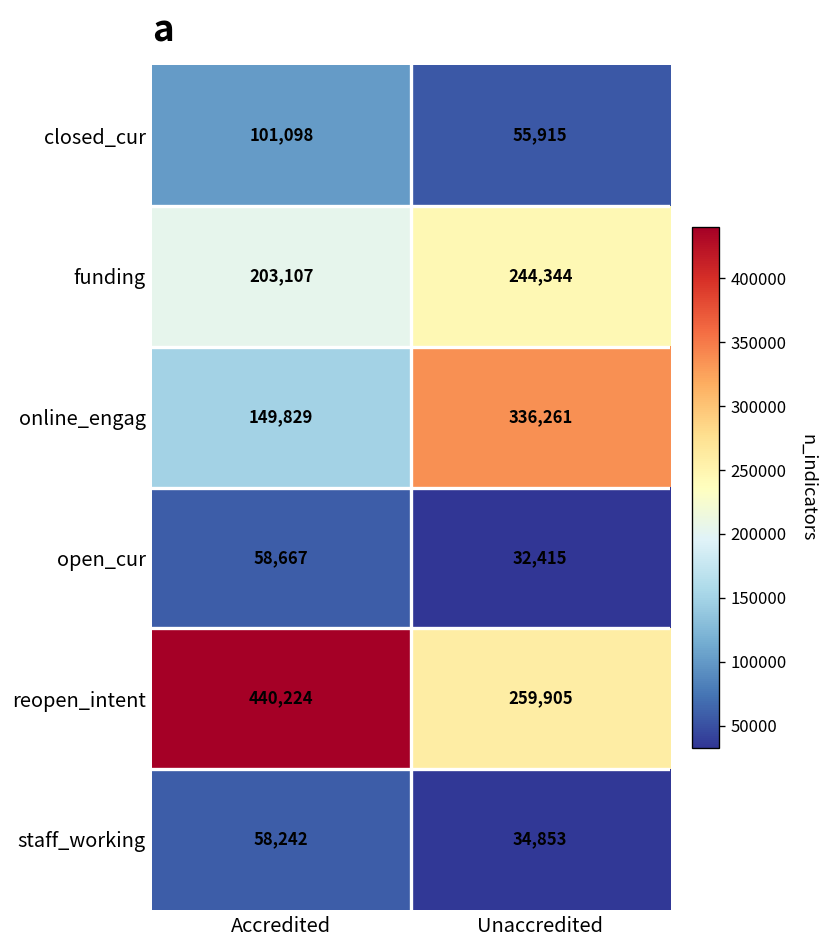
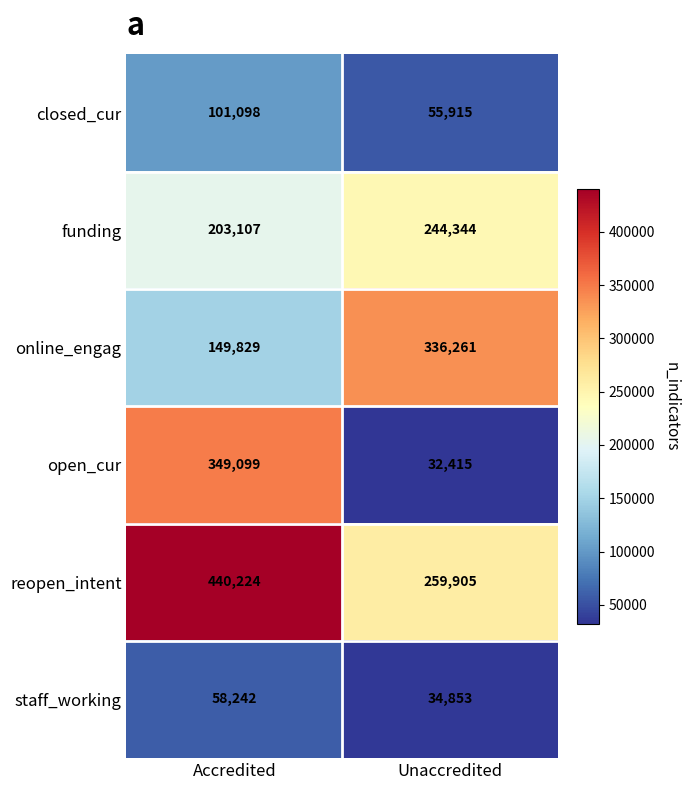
  {
    "closed_cur": {
      "Accredited": "101,098",
      "Unaccredited": "55,915"
    },
    "funding": {
      "Accredited": "203,107",
      "Unaccredited": "244,344"
    },
    "online_engag": {
      "Accredited": "149,829",
      "Unaccredited": "336,261"
    },
    "open_cur": {
-     "Accredited": "58,667",
+     "Accredited": "349,099",
      "Unaccredited": "32,415"
    },
    "reopen_intent": {
      "Accredited": "440,224",
      "Unaccredited": "259,905"
    },
    "staff_working": {
      "Accredited": "58,242",
      "Unaccredited": "34,853"
    }
  }
